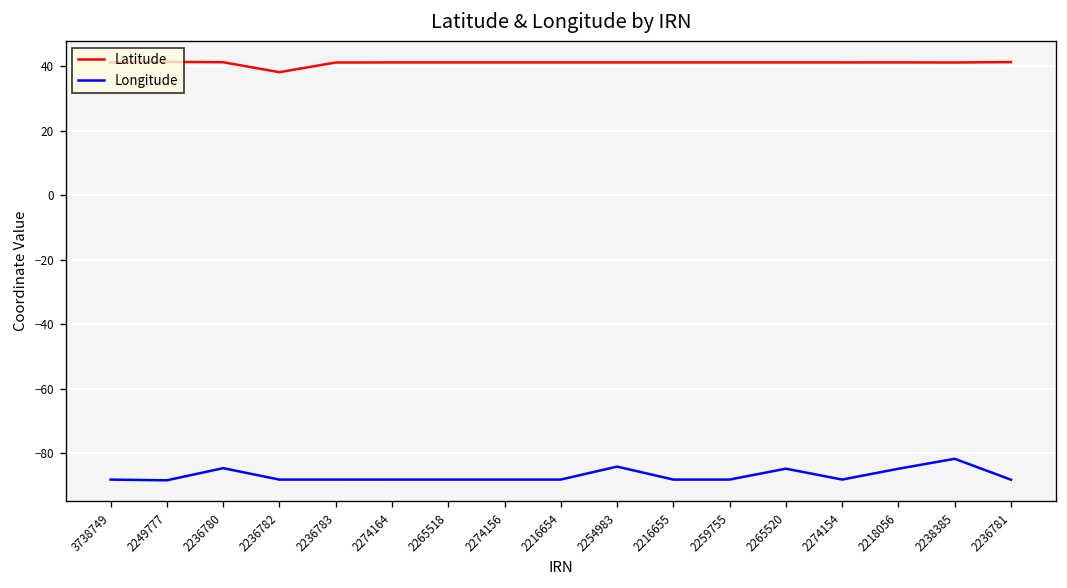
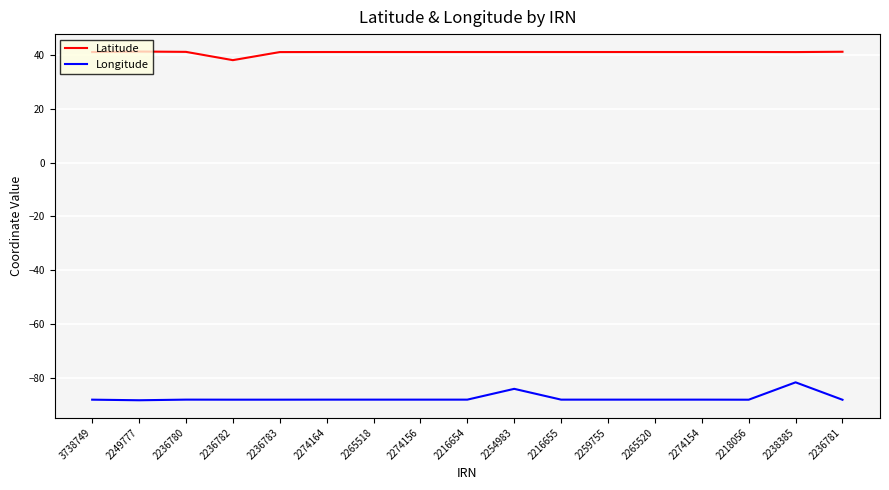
  {
    "Latitude": {
      "2236780": 41,
      "2236782": 38,
      "2236783": 41,
      "2274164": 41,
      "2265518": 41,
      "2274156": 41,
      "2216654": 41,
      "2254983": 41,
      "2216655": 41,
      "2259755": 41,
      "2265520": 41,
      "2274154": 41,
      "2218056": 41,
      "2238385": 41,
      "2236781": 41
    },
    "Longitude": {
      "3738749": -88,
      "2249777": -88,
-     "2236780": -85,
+     "2236780": -88,
      "2236782": -88,
      "2236783": -88,
      "2274164": -88,
      "2265518": -88,
      "2274156": -88,
      "2216654": -88,
      "2254983": -84,
      "2216655": -88,
      "2259755": -88,
-     "2265520": -85,
+     "2265520": -88,
      "2274154": -88,
-     "2218056": -85,
+     "2218056": -88,
      "2238385": -82,
      "2236781": -88
    }
  }
